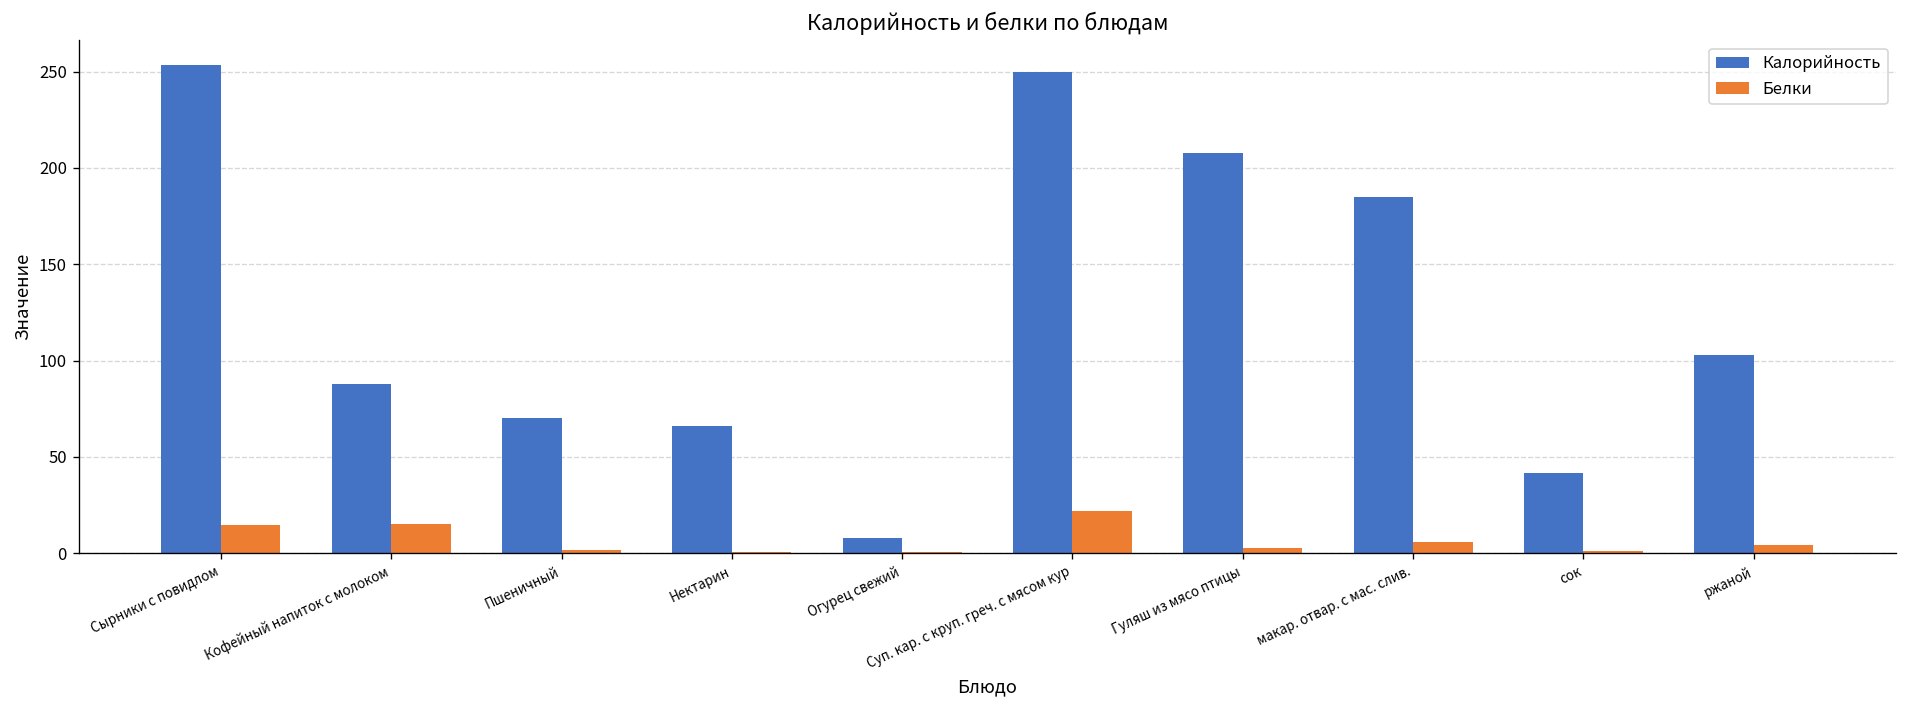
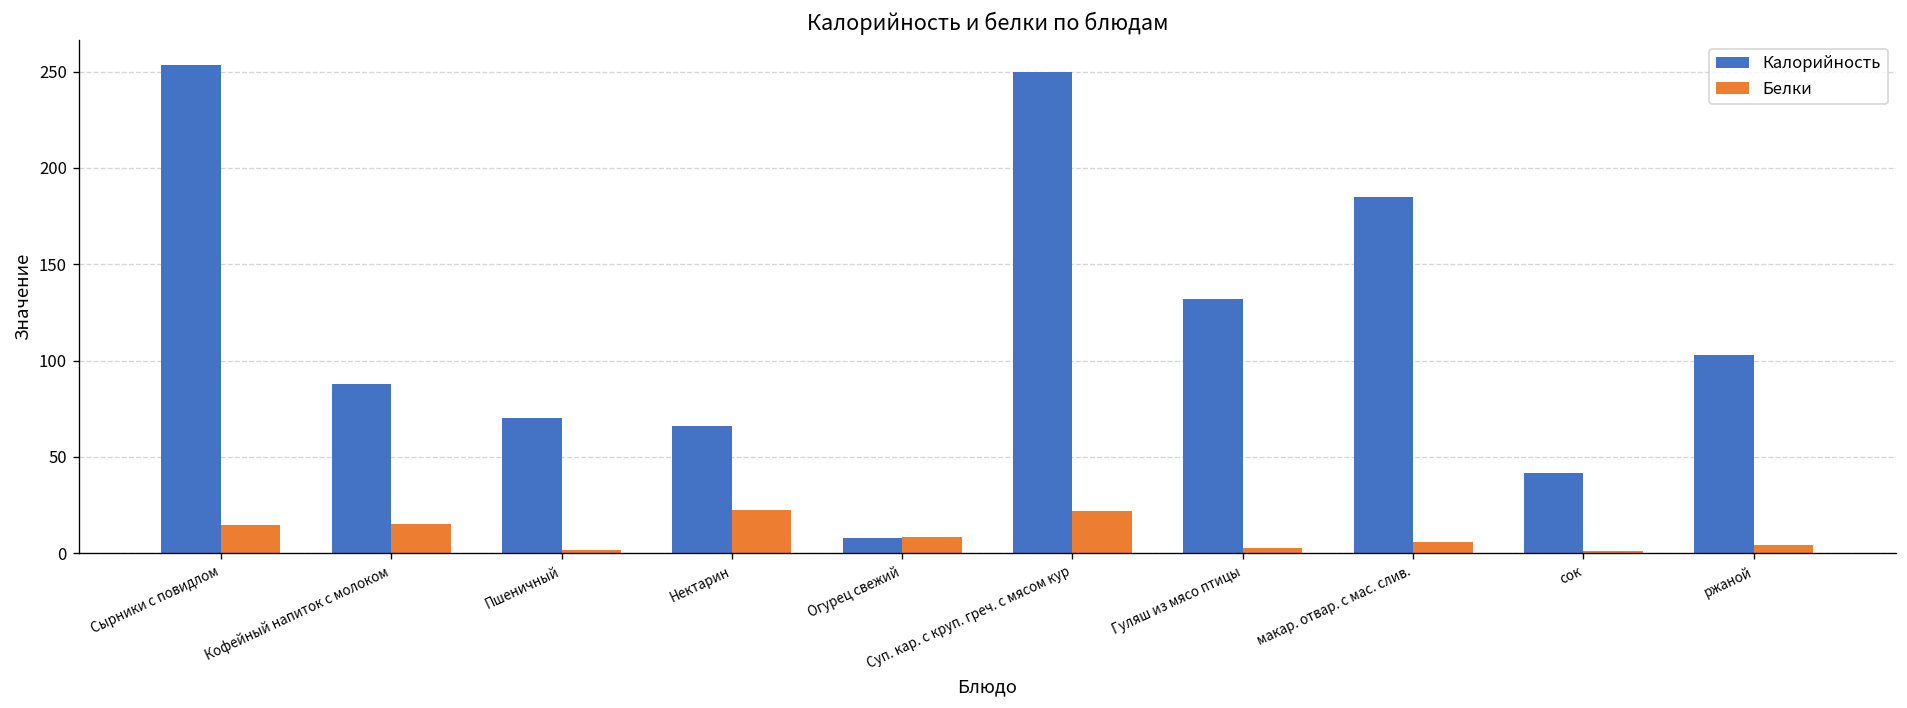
  {
    "Калорийность": {
      "Сырники с повидлом": 254,
      "Кофейный напиток с молоком": 88,
      "Пшеничный": 70,
      "Нектарин": 66,
      "Огурец свежий": 8,
      "Суп. кар. с круп. греч. с мясом кур": 250,
-     "Гуляш из мясо птицы": 208,
+     "Гуляш из мясо птицы": 132,
      "макар. отвар. с мас. слив.": 185,
      "сок": 42,
      "ржаной": 103
    },
    "Белки": {
      "Сырники с повидлом": 15,
      "Кофейный напиток с молоком": 15,
-     "Нектарин": 1,
-     "Огурец свежий": 0,
+     "Нектарин": 23,
+     "Огурец свежий": 9,
      "Суп. кар. с круп. греч. с мясом кур": 22,
      "Гуляш из мясо птицы": 3,
      "макар. отвар. с мас. слив.": 6,
      "ржаной": 4
    }
  }
